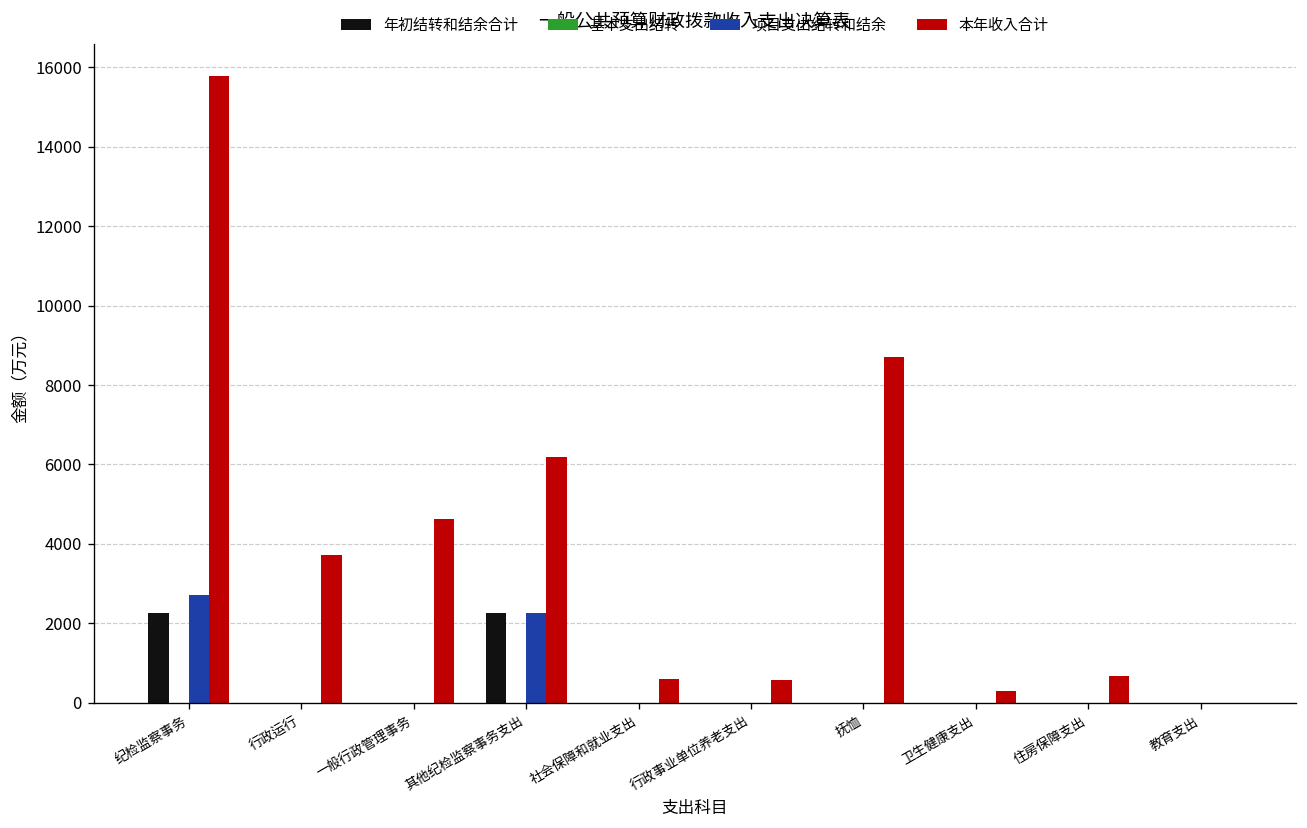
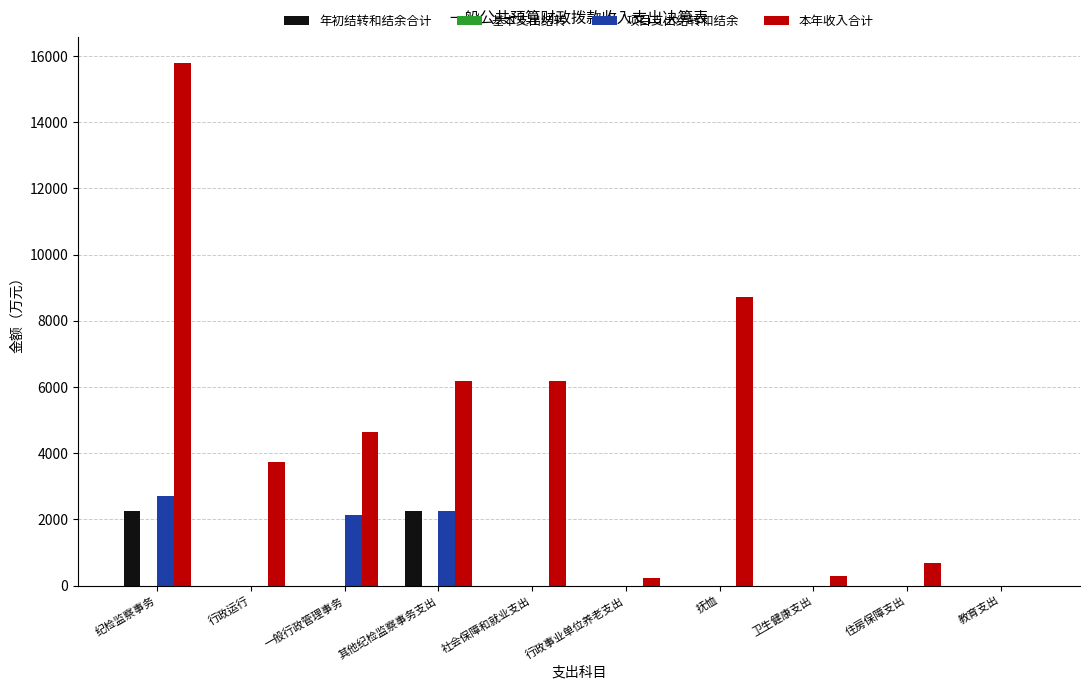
  {
    "年初结转和结余合计": {
      "纪检监察事务": 2300,
      "行政运行": 0,
      "其他纪检监察事务支出": 2300,
      "社会保障和就业支出": 0,
      "行政事业单位养老支出": 0,
      "抚恤": 0,
      "卫生健康支出": 0,
      "住房保障支出": 0,
      "教育支出": 0
    },
    "基本支出结转": {
      "纪检监察事务": 0,
      "行政运行": 0,
      "一般行政管理事务": 0,
      "其他纪检监察事务支出": 0,
      "社会保障和就业支出": 0,
      "行政事业单位养老支出": 0,
      "抚恤": 0,
      "卫生健康支出": 0,
      "住房保障支出": 0,
      "教育支出": 0
    },
    "项目支出结转和结余": {
      "纪检监察事务": 2700,
      "行政运行": 0,
-     "一般行政管理事务": 0,
+     "一般行政管理事务": 2100,
      "其他纪检监察事务支出": 2300,
      "社会保障和就业支出": 0,
      "行政事业单位养老支出": 0,
      "抚恤": 0,
      "卫生健康支出": 0,
      "住房保障支出": 0,
      "教育支出": 0
    },
    "本年收入合计": {
      "纪检监察事务": 15800,
      "行政运行": 3700,
      "一般行政管理事务": 4600,
      "其他纪检监察事务支出": 6200,
-     "社会保障和就业支出": 600,
-     "行政事业单位养老支出": 600,
+     "社会保障和就业支出": 6200,
+     "行政事业单位养老支出": 200,
      "抚恤": 8700,
      "卫生健康支出": 300,
      "住房保障支出": 700,
      "教育支出": 0
    }
  }
